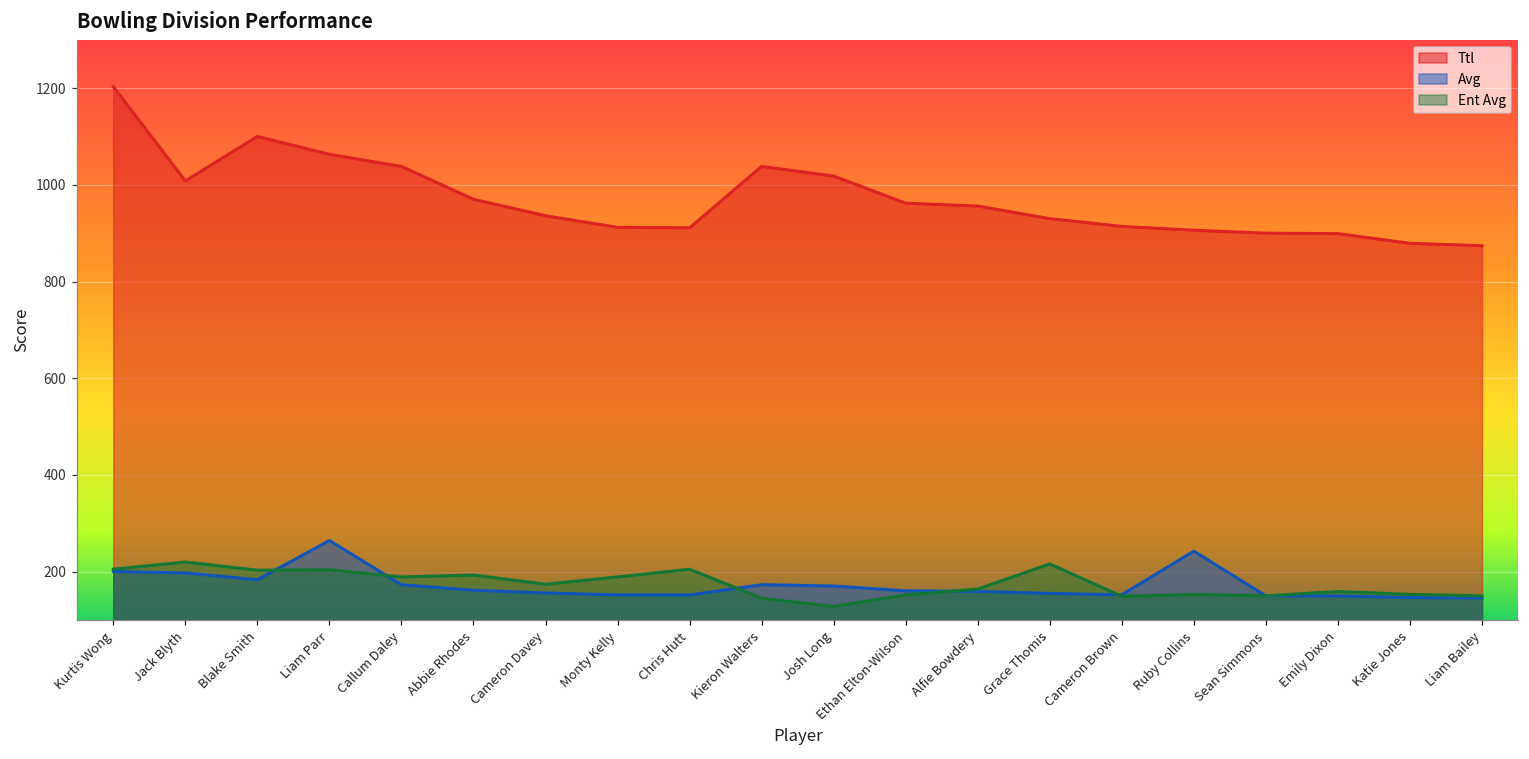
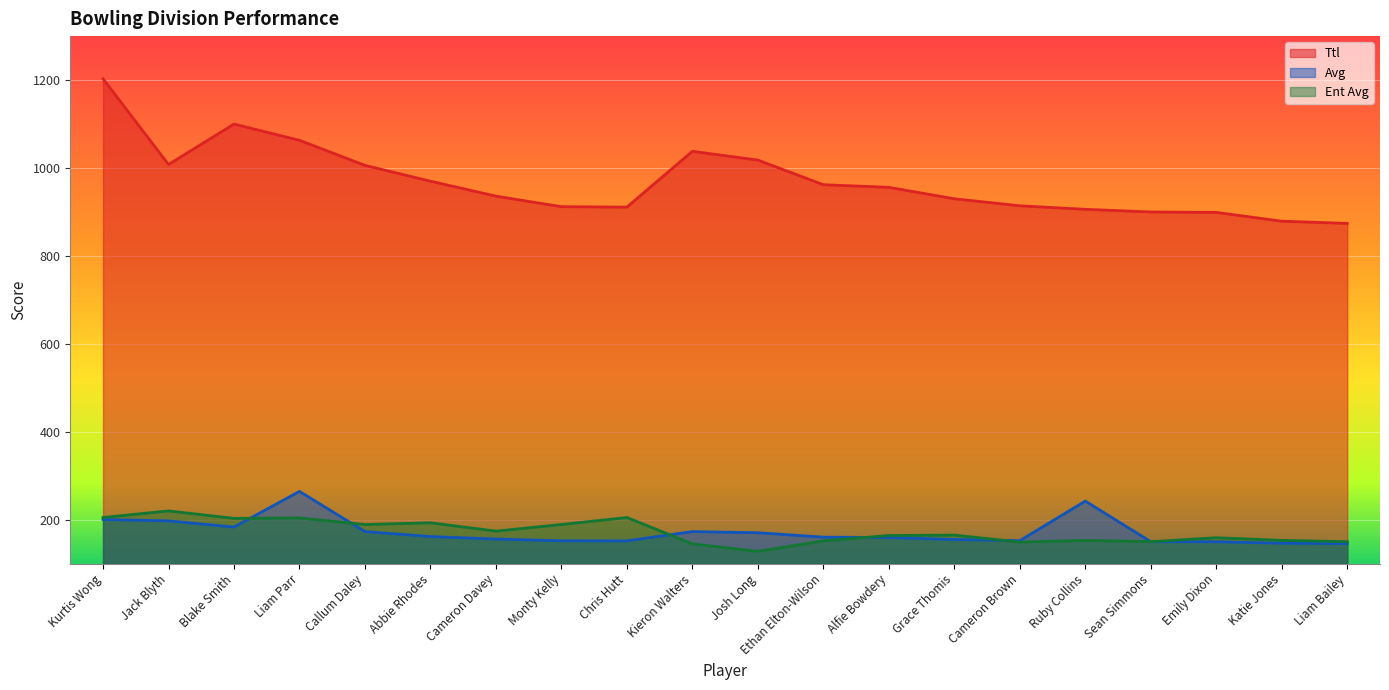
  {
    "Ttl": {
      "Kurtis Wong": 1200,
      "Jack Blyth": 1010,
      "Blake Smith": 1100,
      "Liam Parr": 1060,
-     "Callum Daley": 1040,
+     "Callum Daley": 1010,
      "Abbie Rhodes": 970,
      "Cameron Davey": 940,
      "Monty Kelly": 910,
      "Chris Hutt": 910,
      "Kieron Walters": 1040,
      "Josh Long": 1020,
      "Ethan Elton-Wilson": 960,
      "Alfie Bowdery": 960,
      "Grace Thomis": 930,
      "Cameron Brown": 910,
      "Ruby Collins": 910,
      "Sean Simmons": 900,
      "Emily Dixon": 900,
      "Katie Jones": 880,
      "Liam Bailey": 870
    },
    "Avg": {
      "Jack Blyth": 200,
      "Blake Smith": 180,
      "Liam Parr": 260,
      "Callum Daley": 170,
      "Abbie Rhodes": 160,
      "Cameron Davey": 160,
      "Monty Kelly": 150,
      "Chris Hutt": 150,
      "Kieron Walters": 170,
      "Josh Long": 170,
      "Ethan Elton-Wilson": 160,
      "Grace Thomis": 160,
      "Ruby Collins": 240,
      "Emily Dixon": 150,
      "Katie Jones": 150
    },
    "Ent Avg": {
      "Jack Blyth": 220,
      "Blake Smith": 200,
      "Liam Parr": 200,
      "Callum Daley": 190,
      "Abbie Rhodes": 190,
      "Cameron Davey": 170,
      "Monty Kelly": 190,
      "Chris Hutt": 210,
      "Kieron Walters": 150,
      "Josh Long": 130,
      "Ethan Elton-Wilson": 150,
-     "Grace Thomis": 220,
+     "Grace Thomis": 170,
      "Ruby Collins": 150,
      "Emily Dixon": 160,
      "Katie Jones": 150
    }
  }
